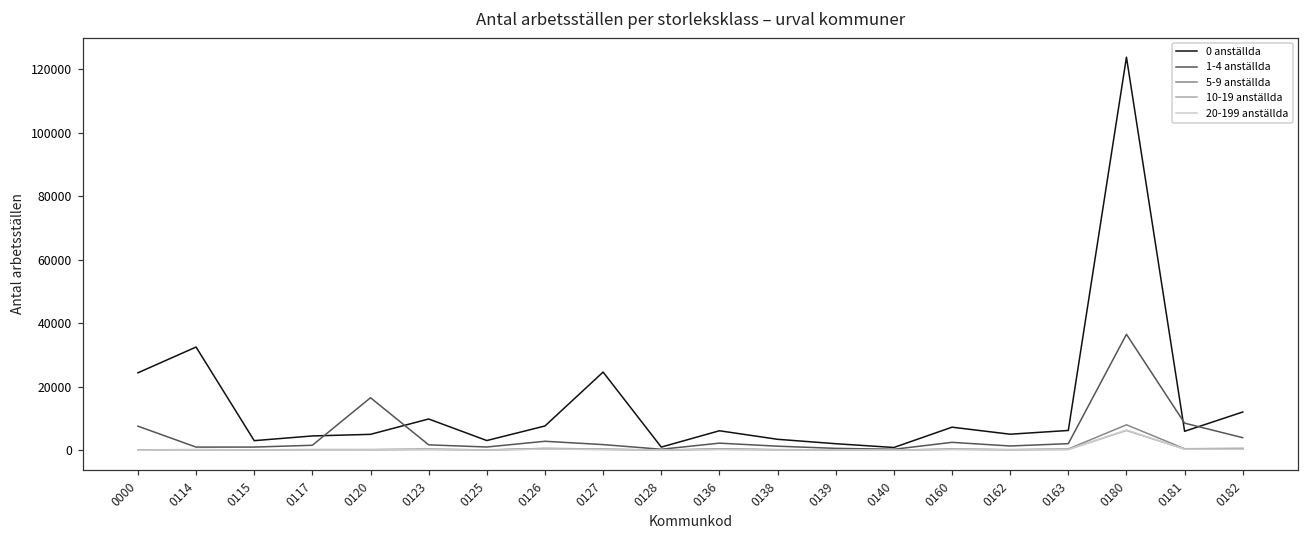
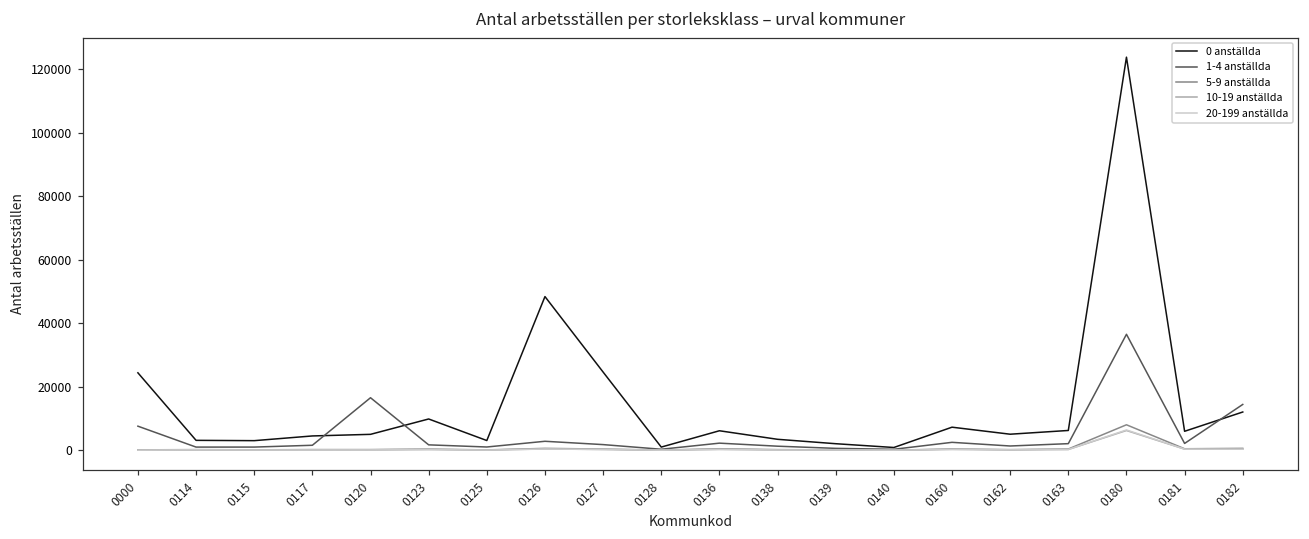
  {
    "0 anställda": {
      "0000": 24000,
-     "0114": 33000,
+     "0114": 3000,
      "0115": 3000,
      "0117": 5000,
      "0120": 5000,
      "0123": 10000,
      "0125": 3000,
-     "0126": 8000,
+     "0126": 48000,
      "0127": 25000,
      "0136": 6000,
      "0138": 3000,
      "0139": 2000,
      "0160": 7000,
      "0162": 5000,
      "0163": 6000,
      "0180": 124000,
      "0181": 6000,
      "0182": 12000
    },
    "1-4 anställda": {
      "0000": 8000,
      "0115": 1000,
      "0117": 2000,
      "0120": 17000,
      "0123": 2000,
      "0125": 1000,
      "0126": 3000,
      "0127": 2000,
      "0136": 2000,
      "0138": 1000,
      "0160": 3000,
      "0162": 1000,
      "0163": 2000,
      "0180": 37000,
-     "0181": 9000,
-     "0182": 4000
+     "0181": 2000,
+     "0182": 14000
    }
  }
